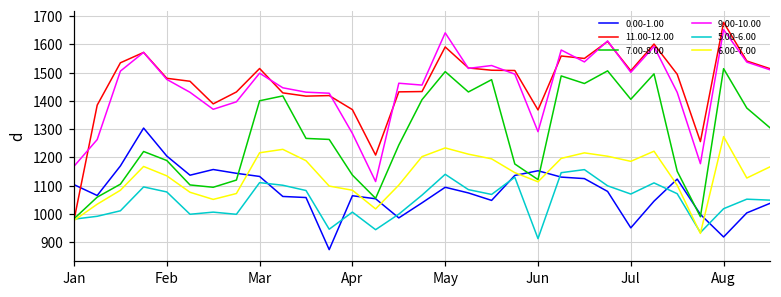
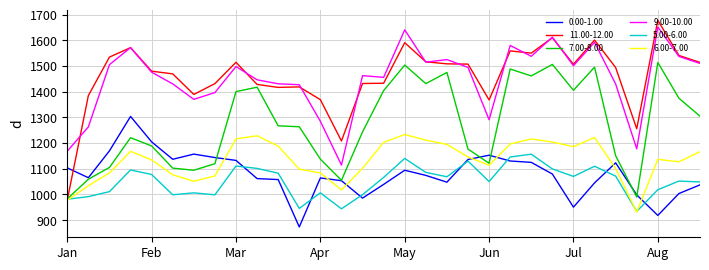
  {
    "0.00-1.00": {
      "Jan": 1100,
      "Feb": 1200,
      "Mar": 1130,
      "Apr": 1060,
      "May": 1090,
      "Jun": 1150,
      "Jul": 950,
      "Aug": 920
    },
    "11.00-12.00": {
      "Mar": 1510,
      "Apr": 1370,
      "May": 1590,
      "Jun": 1370,
      "Aug": 1680
    },
    "7.00-8.00": {
      "Feb": 1190,
      "Mar": 1400,
      "Apr": 1140,
      "May": 1500,
      "Jul": 1410,
      "Aug": 1510
    },
    "9.00-10.00": {
      "Jan": 1170,
      "Mar": 1500,
      "Apr": 1280,
      "May": 1640,
      "Jun": 1290,
      "Aug": 1650
    },
    "5.00-6.00": {
      "Feb": 1080,
      "Mar": 1110,
      "Apr": 1010,
      "May": 1140,
-     "Jun": 910,
+     "Jun": 1050,
      "Jul": 1070,
      "Aug": 1020
    },
    "6.00-7.00": {
      "Feb": 1130,
      "Mar": 1220,
      "Apr": 1080,
      "May": 1230,
      "Jul": 1190,
-     "Aug": 1270
+     "Aug": 1140
    }
  }
